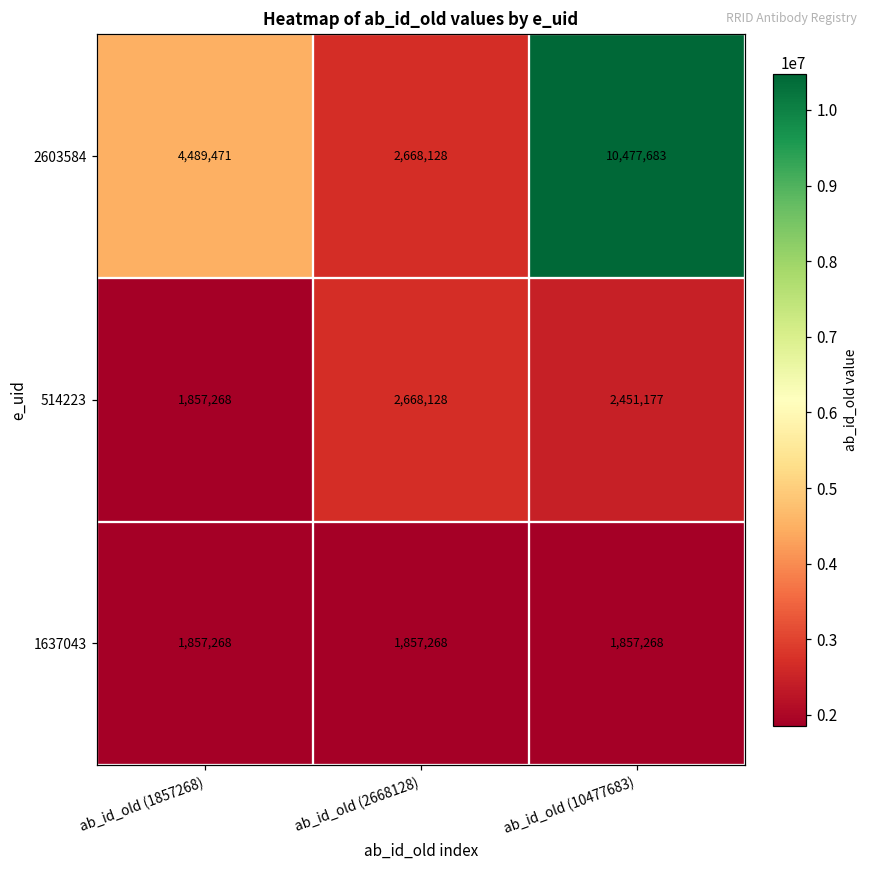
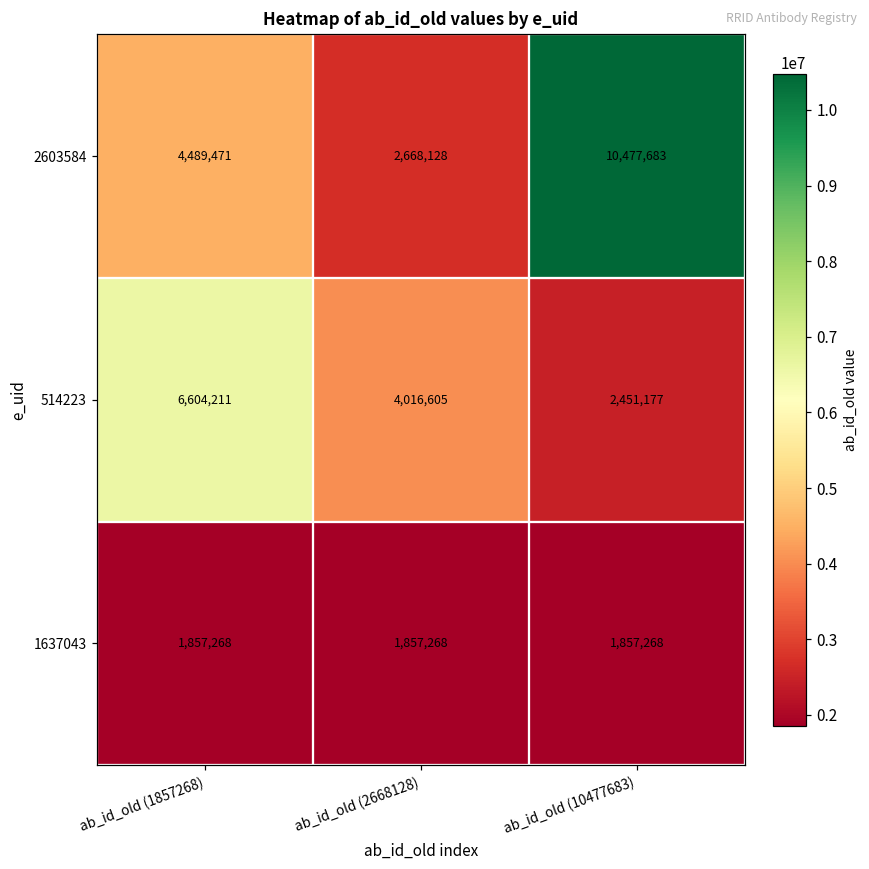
  {
    "2603584": {
      "ab_id_old (1857268)": "4,489,471",
      "ab_id_old (2668128)": "2,668,128",
      "ab_id_old (10477683)": "10,477,683"
    },
    "514223": {
-     "ab_id_old (1857268)": "1,857,268",
-     "ab_id_old (2668128)": "2,668,128",
+     "ab_id_old (1857268)": "6,604,211",
+     "ab_id_old (2668128)": "4,016,605",
      "ab_id_old (10477683)": "2,451,177"
    },
    "1637043": {
      "ab_id_old (1857268)": "1,857,268",
      "ab_id_old (2668128)": "1,857,268",
      "ab_id_old (10477683)": "1,857,268"
    }
  }
